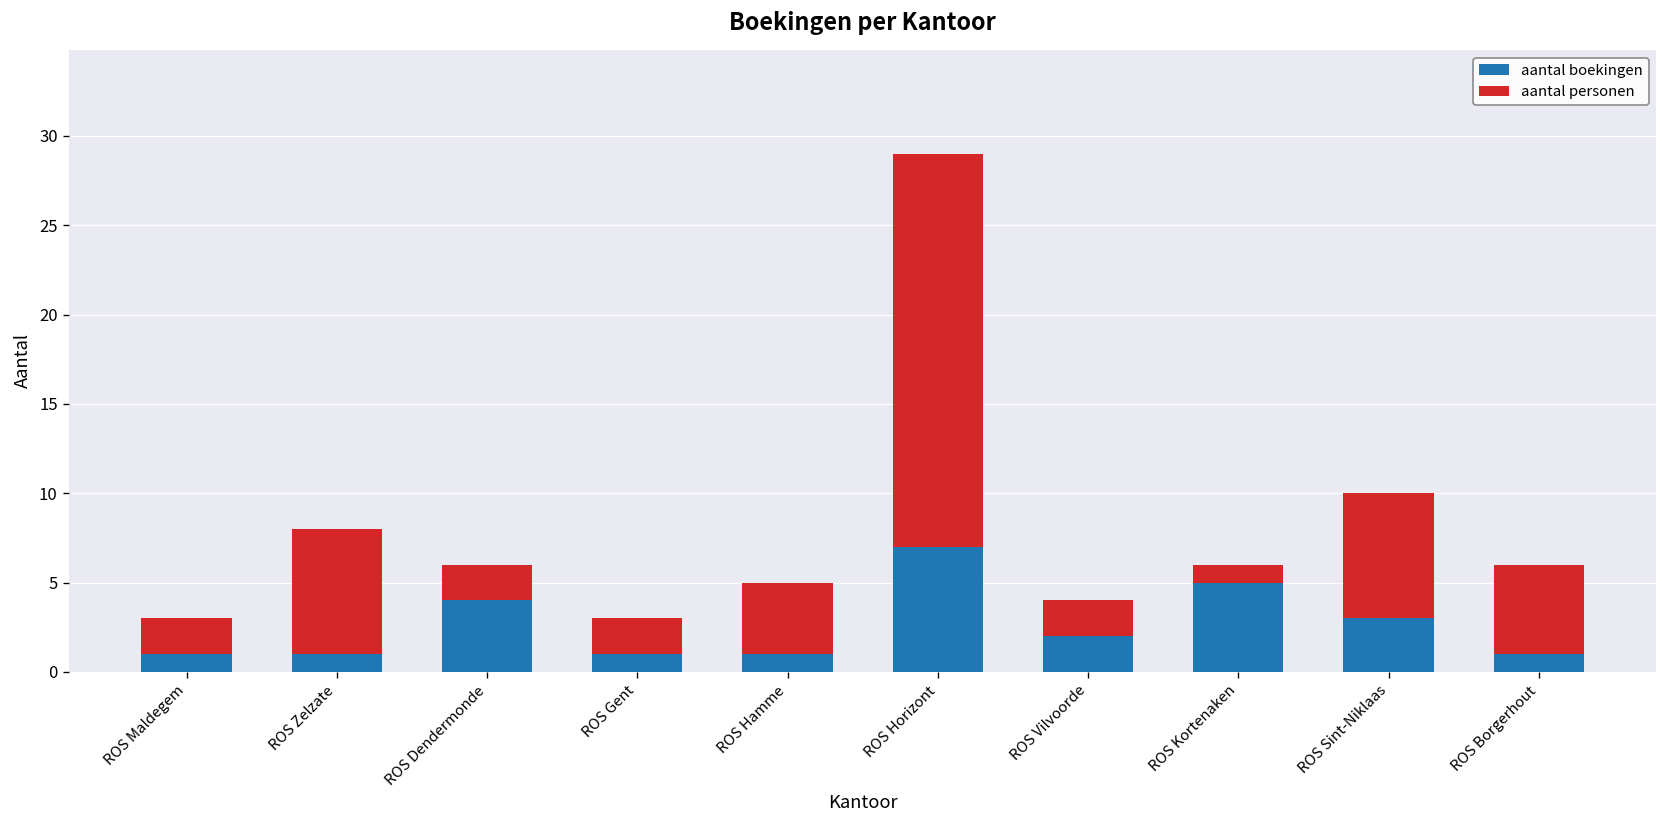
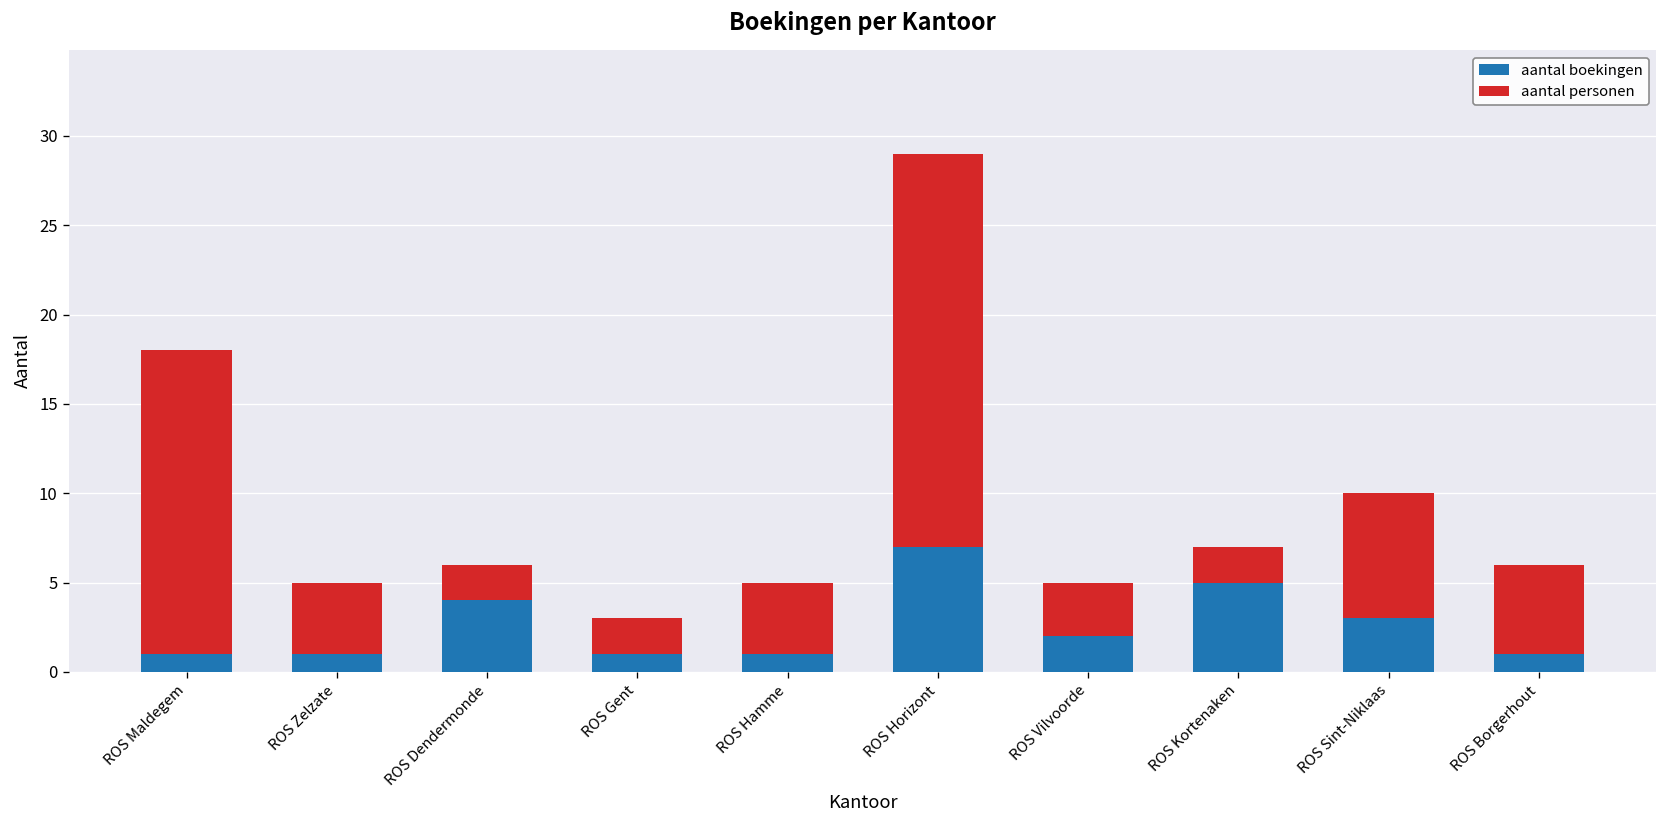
  {
    "aantal boekingen": {
      "ROS Maldegem": 1,
      "ROS Zelzate": 1,
      "ROS Dendermonde": 4,
      "ROS Gent": 1,
      "ROS Hamme": 1,
      "ROS Horizont": 7,
      "ROS Vilvoorde": 2,
      "ROS Kortenaken": 5,
      "ROS Sint-Niklaas": 3,
      "ROS Borgerhout": 1
    },
    "aantal personen": {
-     "ROS Maldegem": 2,
-     "ROS Zelzate": 7,
+     "ROS Maldegem": 17,
+     "ROS Zelzate": 4,
      "ROS Dendermonde": 2,
      "ROS Gent": 2,
      "ROS Hamme": 4,
      "ROS Horizont": 22,
-     "ROS Vilvoorde": 2,
-     "ROS Kortenaken": 1,
+     "ROS Vilvoorde": 3,
+     "ROS Kortenaken": 2,
      "ROS Sint-Niklaas": 7,
      "ROS Borgerhout": 5
    }
  }
